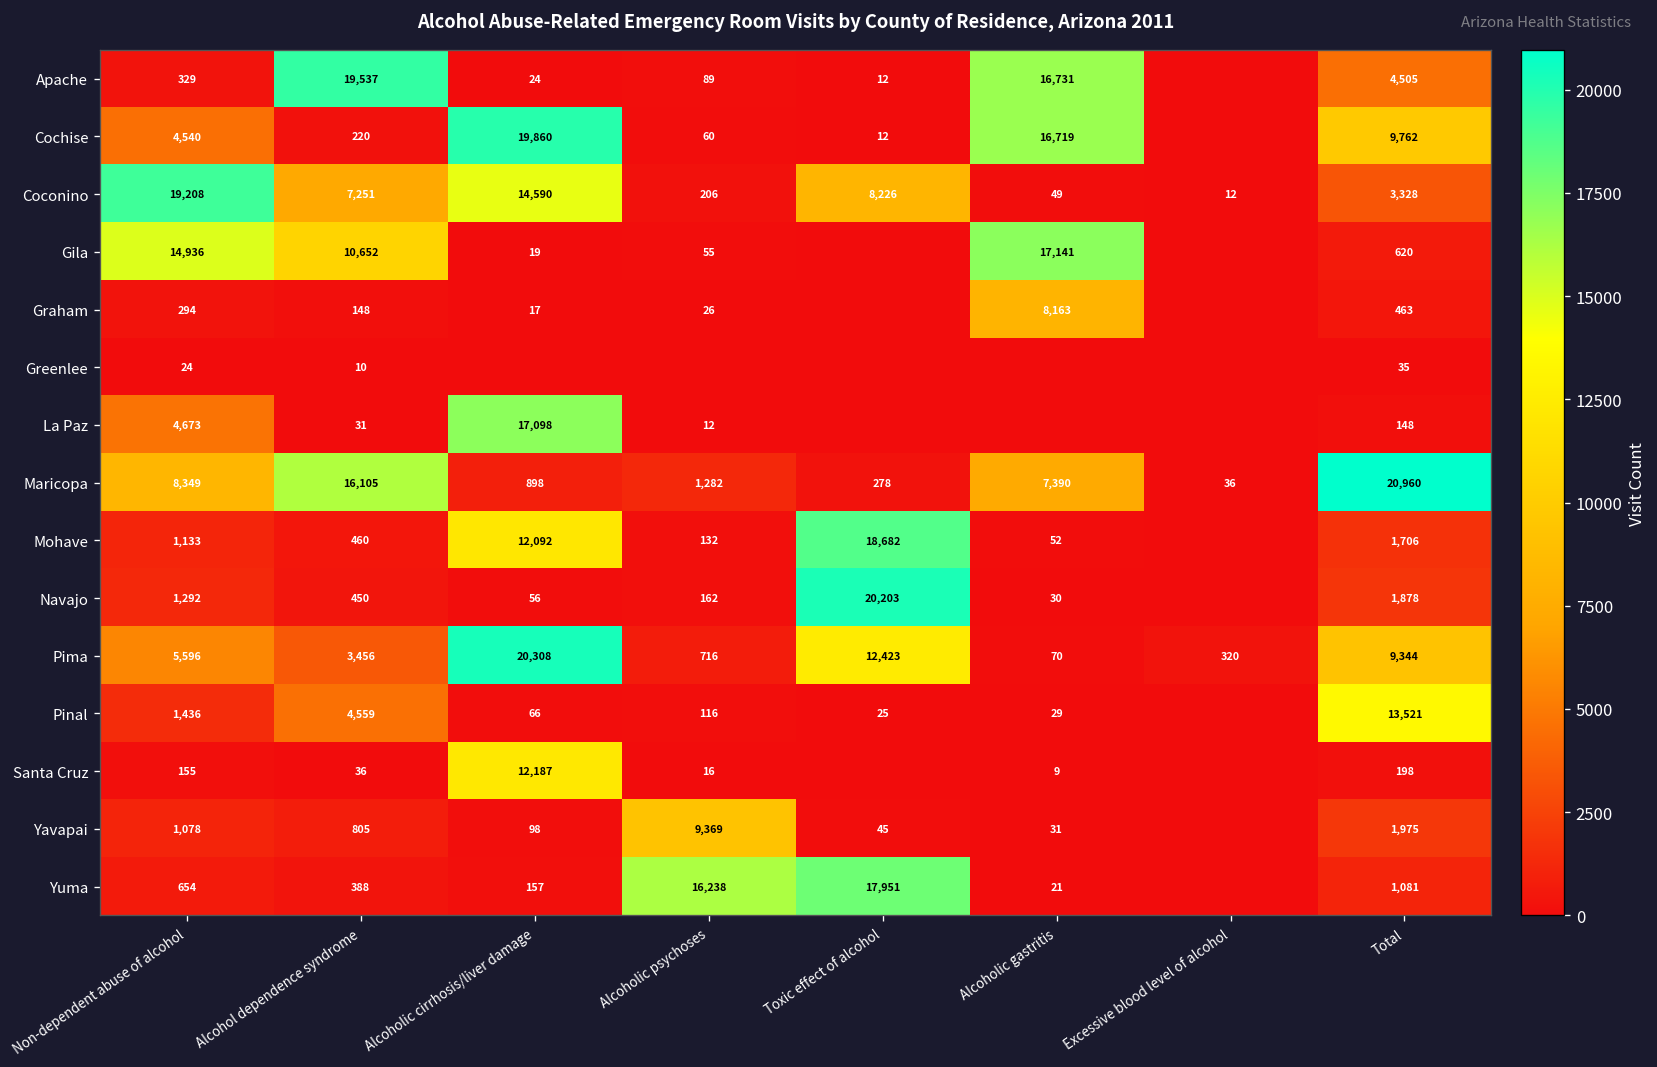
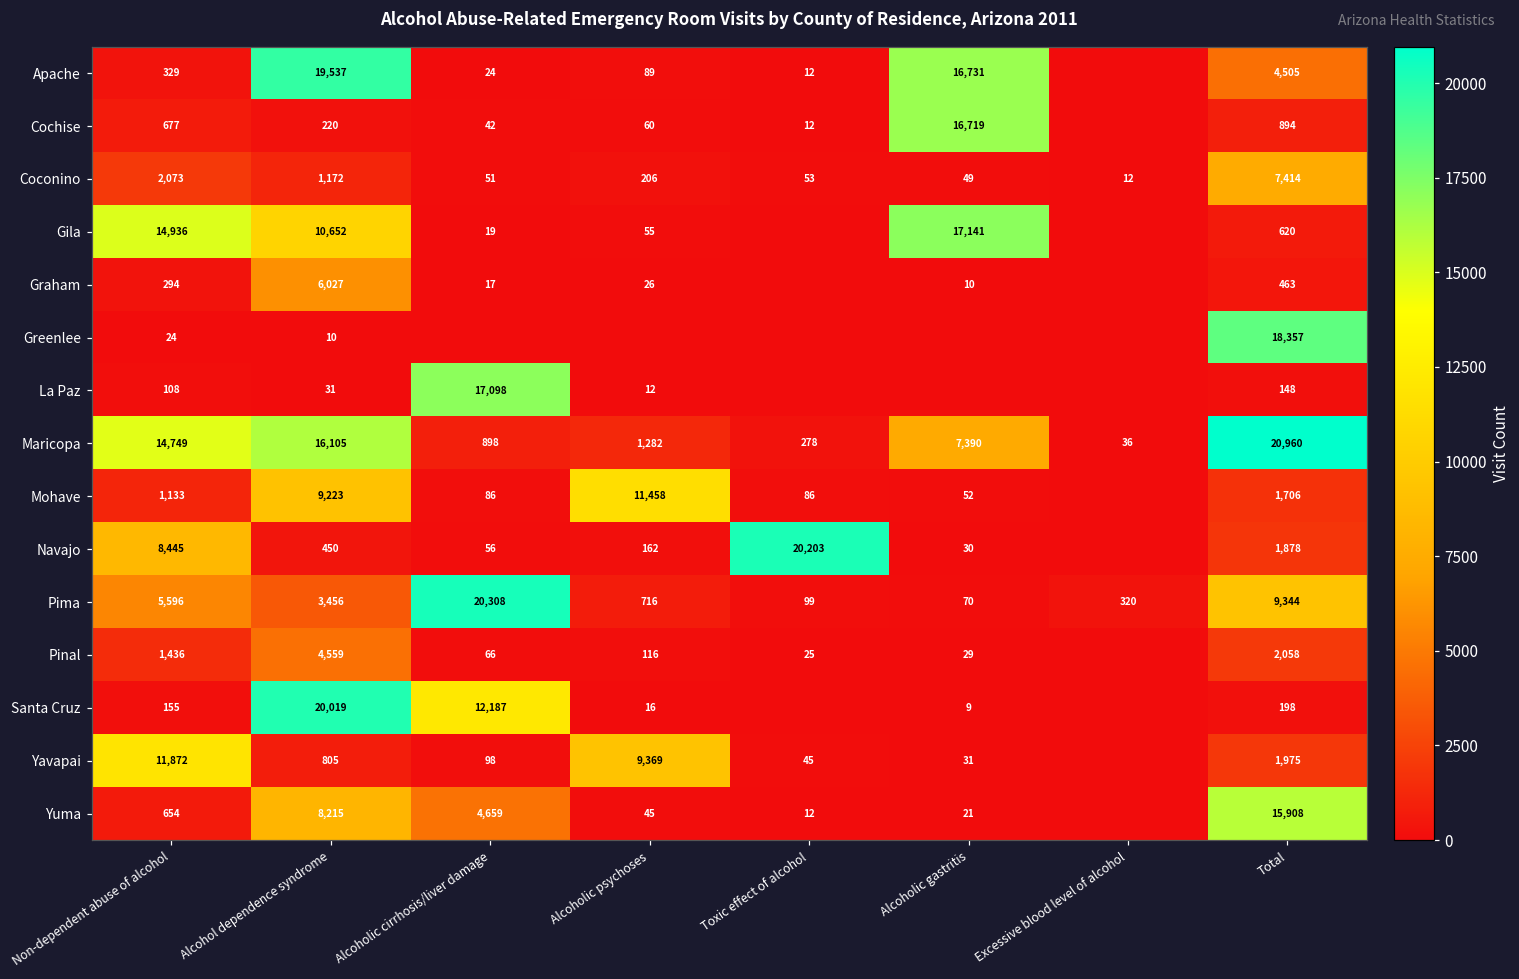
  {
    "Apache": {
      "Non-dependent abuse of alcohol": "329",
      "Alcohol dependence syndrome": "19,537",
      "Alcoholic cirrhosis/liver damage": "24",
      "Alcoholic psychoses": "89",
      "Toxic effect of alcohol": "12",
      "Alcoholic gastritis": "16,731",
      "Total": "4,505"
    },
    "Cochise": {
-     "Non-dependent abuse of alcohol": "4,540",
+     "Non-dependent abuse of alcohol": "677",
      "Alcohol dependence syndrome": "220",
-     "Alcoholic cirrhosis/liver damage": "19,860",
+     "Alcoholic cirrhosis/liver damage": "42",
      "Alcoholic psychoses": "60",
      "Toxic effect of alcohol": "12",
      "Alcoholic gastritis": "16,719",
-     "Total": "9,762"
+     "Total": "894"
    },
    "Coconino": {
-     "Non-dependent abuse of alcohol": "19,208",
-     "Alcohol dependence syndrome": "7,251",
-     "Alcoholic cirrhosis/liver damage": "14,590",
+     "Non-dependent abuse of alcohol": "2,073",
+     "Alcohol dependence syndrome": "1,172",
+     "Alcoholic cirrhosis/liver damage": "51",
      "Alcoholic psychoses": "206",
-     "Toxic effect of alcohol": "8,226",
+     "Toxic effect of alcohol": "53",
      "Alcoholic gastritis": "49",
      "Excessive blood level of alcohol": "12",
-     "Total": "3,328"
+     "Total": "7,414"
    },
    "Gila": {
      "Non-dependent abuse of alcohol": "14,936",
      "Alcohol dependence syndrome": "10,652",
      "Alcoholic cirrhosis/liver damage": "19",
      "Alcoholic psychoses": "55",
      "Alcoholic gastritis": "17,141",
      "Total": "620"
    },
    "Graham": {
      "Non-dependent abuse of alcohol": "294",
-     "Alcohol dependence syndrome": "148",
+     "Alcohol dependence syndrome": "6,027",
      "Alcoholic cirrhosis/liver damage": "17",
      "Alcoholic psychoses": "26",
-     "Alcoholic gastritis": "8,163",
+     "Alcoholic gastritis": "10",
      "Total": "463"
    },
    "Greenlee": {
      "Non-dependent abuse of alcohol": "24",
      "Alcohol dependence syndrome": "10",
-     "Total": "35"
+     "Total": "18,357"
    },
    "La Paz": {
-     "Non-dependent abuse of alcohol": "4,673",
+     "Non-dependent abuse of alcohol": "108",
      "Alcohol dependence syndrome": "31",
      "Alcoholic cirrhosis/liver damage": "17,098",
      "Alcoholic psychoses": "12",
      "Total": "148"
    },
    "Maricopa": {
-     "Non-dependent abuse of alcohol": "8,349",
+     "Non-dependent abuse of alcohol": "14,749",
      "Alcohol dependence syndrome": "16,105",
      "Alcoholic cirrhosis/liver damage": "898",
      "Alcoholic psychoses": "1,282",
      "Toxic effect of alcohol": "278",
      "Alcoholic gastritis": "7,390",
      "Excessive blood level of alcohol": "36",
      "Total": "20,960"
    },
    "Mohave": {
      "Non-dependent abuse of alcohol": "1,133",
-     "Alcohol dependence syndrome": "460",
-     "Alcoholic cirrhosis/liver damage": "12,092",
-     "Alcoholic psychoses": "132",
-     "Toxic effect of alcohol": "18,682",
+     "Alcohol dependence syndrome": "9,223",
+     "Alcoholic cirrhosis/liver damage": "86",
+     "Alcoholic psychoses": "11,458",
+     "Toxic effect of alcohol": "86",
      "Alcoholic gastritis": "52",
      "Total": "1,706"
    },
    "Navajo": {
-     "Non-dependent abuse of alcohol": "1,292",
+     "Non-dependent abuse of alcohol": "8,445",
      "Alcohol dependence syndrome": "450",
      "Alcoholic cirrhosis/liver damage": "56",
      "Alcoholic psychoses": "162",
      "Toxic effect of alcohol": "20,203",
      "Alcoholic gastritis": "30",
      "Total": "1,878"
    },
    "Pima": {
      "Non-dependent abuse of alcohol": "5,596",
      "Alcohol dependence syndrome": "3,456",
      "Alcoholic cirrhosis/liver damage": "20,308",
      "Alcoholic psychoses": "716",
-     "Toxic effect of alcohol": "12,423",
+     "Toxic effect of alcohol": "99",
      "Alcoholic gastritis": "70",
      "Excessive blood level of alcohol": "320",
      "Total": "9,344"
    },
    "Pinal": {
      "Non-dependent abuse of alcohol": "1,436",
      "Alcohol dependence syndrome": "4,559",
      "Alcoholic cirrhosis/liver damage": "66",
      "Alcoholic psychoses": "116",
      "Toxic effect of alcohol": "25",
      "Alcoholic gastritis": "29",
-     "Total": "13,521"
+     "Total": "2,058"
    },
    "Santa Cruz": {
      "Non-dependent abuse of alcohol": "155",
-     "Alcohol dependence syndrome": "36",
+     "Alcohol dependence syndrome": "20,019",
      "Alcoholic cirrhosis/liver damage": "12,187",
      "Alcoholic psychoses": "16",
      "Alcoholic gastritis": "9",
      "Total": "198"
    },
    "Yavapai": {
-     "Non-dependent abuse of alcohol": "1,078",
+     "Non-dependent abuse of alcohol": "11,872",
      "Alcohol dependence syndrome": "805",
      "Alcoholic cirrhosis/liver damage": "98",
      "Alcoholic psychoses": "9,369",
      "Toxic effect of alcohol": "45",
      "Alcoholic gastritis": "31",
      "Total": "1,975"
    },
    "Yuma": {
      "Non-dependent abuse of alcohol": "654",
-     "Alcohol dependence syndrome": "388",
-     "Alcoholic cirrhosis/liver damage": "157",
-     "Alcoholic psychoses": "16,238",
-     "Toxic effect of alcohol": "17,951",
+     "Alcohol dependence syndrome": "8,215",
+     "Alcoholic cirrhosis/liver damage": "4,659",
+     "Alcoholic psychoses": "45",
+     "Toxic effect of alcohol": "12",
      "Alcoholic gastritis": "21",
-     "Total": "1,081"
+     "Total": "15,908"
    }
  }
